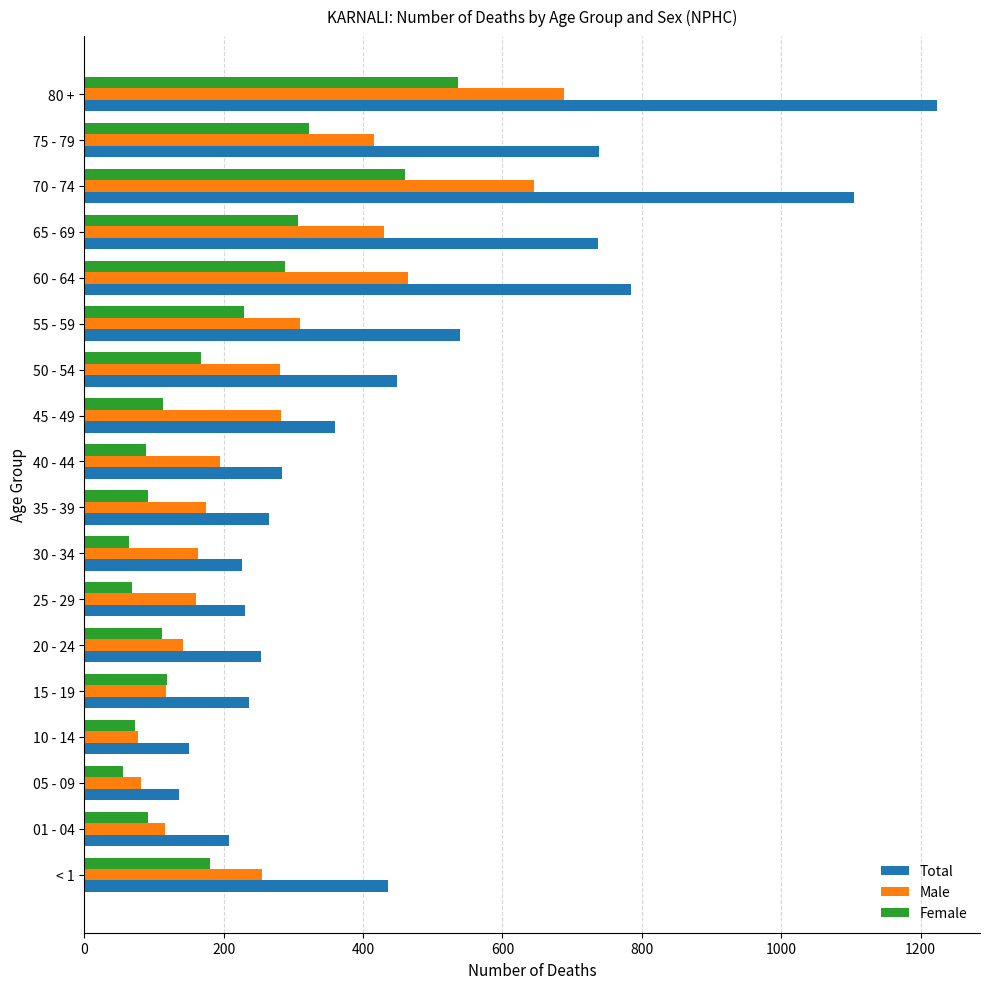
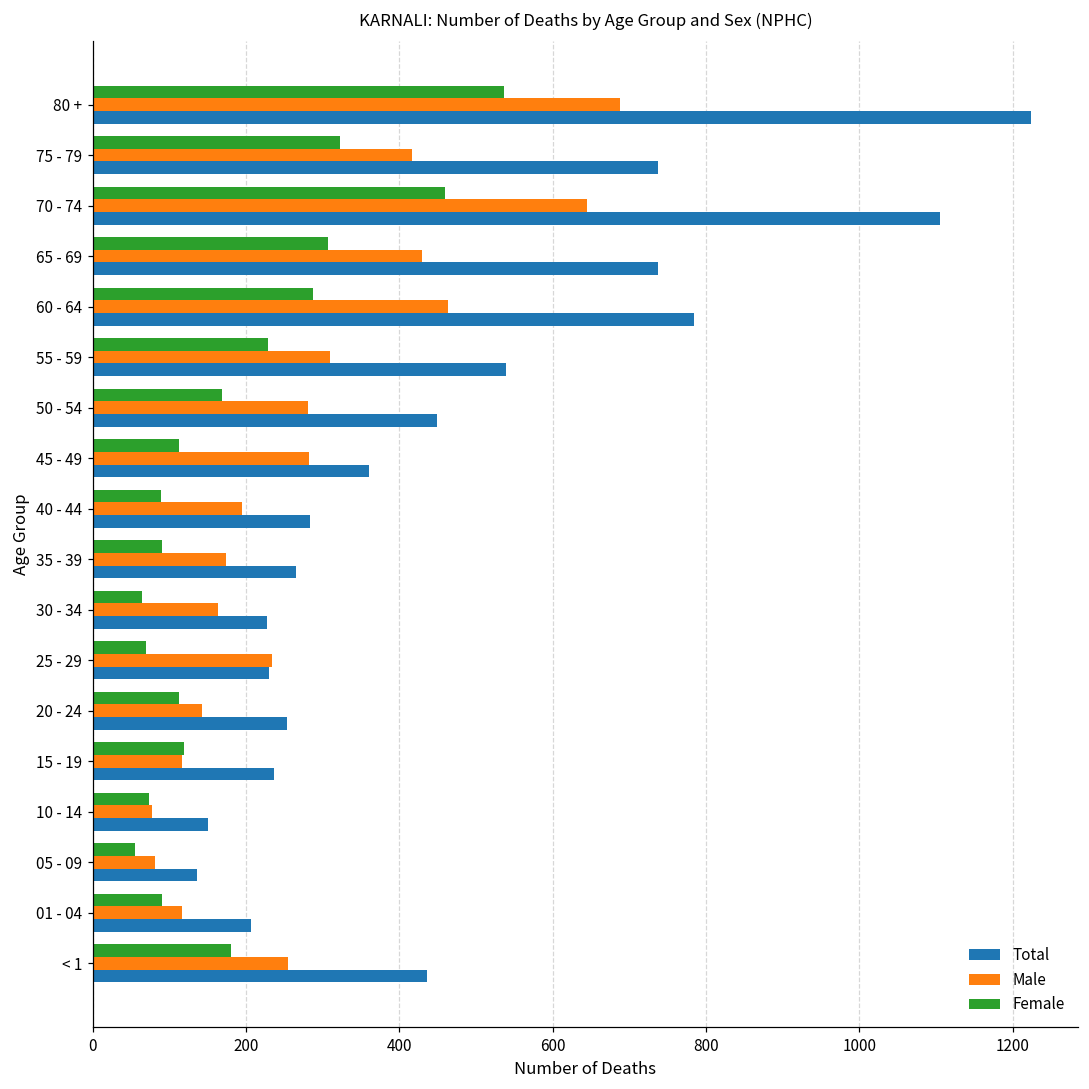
  {
    "Total": {
      "80 +": 1220,
      "75 - 79": 740,
      "70 - 74": 1110,
      "65 - 69": 740,
      "60 - 64": 780,
      "55 - 59": 540,
      "50 - 54": 450,
      "45 - 49": 360,
      "40 - 44": 280,
      "35 - 39": 270,
      "30 - 34": 230,
      "25 - 29": 230,
      "20 - 24": 250,
      "15 - 19": 240,
      "10 - 14": 150,
      "05 - 09": 140,
      "01 - 04": 210,
      "< 1": 440
    },
    "Male": {
      "80 +": 690,
      "75 - 79": 420,
      "70 - 74": 650,
      "65 - 69": 430,
      "60 - 64": 460,
      "55 - 59": 310,
      "50 - 54": 280,
      "45 - 49": 280,
      "40 - 44": 200,
      "35 - 39": 170,
      "30 - 34": 160,
-     "25 - 29": 160,
+     "25 - 29": 230,
      "20 - 24": 140,
      "15 - 19": 120,
      "10 - 14": 80,
      "05 - 09": 80,
      "01 - 04": 120,
      "< 1": 260
    },
    "Female": {
      "80 +": 540,
      "75 - 79": 320,
      "70 - 74": 460,
      "65 - 69": 310,
      "60 - 64": 290,
      "55 - 59": 230,
      "50 - 54": 170,
      "45 - 49": 110,
      "40 - 44": 90,
      "35 - 39": 90,
      "30 - 34": 60,
      "25 - 29": 70,
      "20 - 24": 110,
      "15 - 19": 120,
      "10 - 14": 70,
      "05 - 09": 60,
      "01 - 04": 90,
      "< 1": 180
    }
  }
